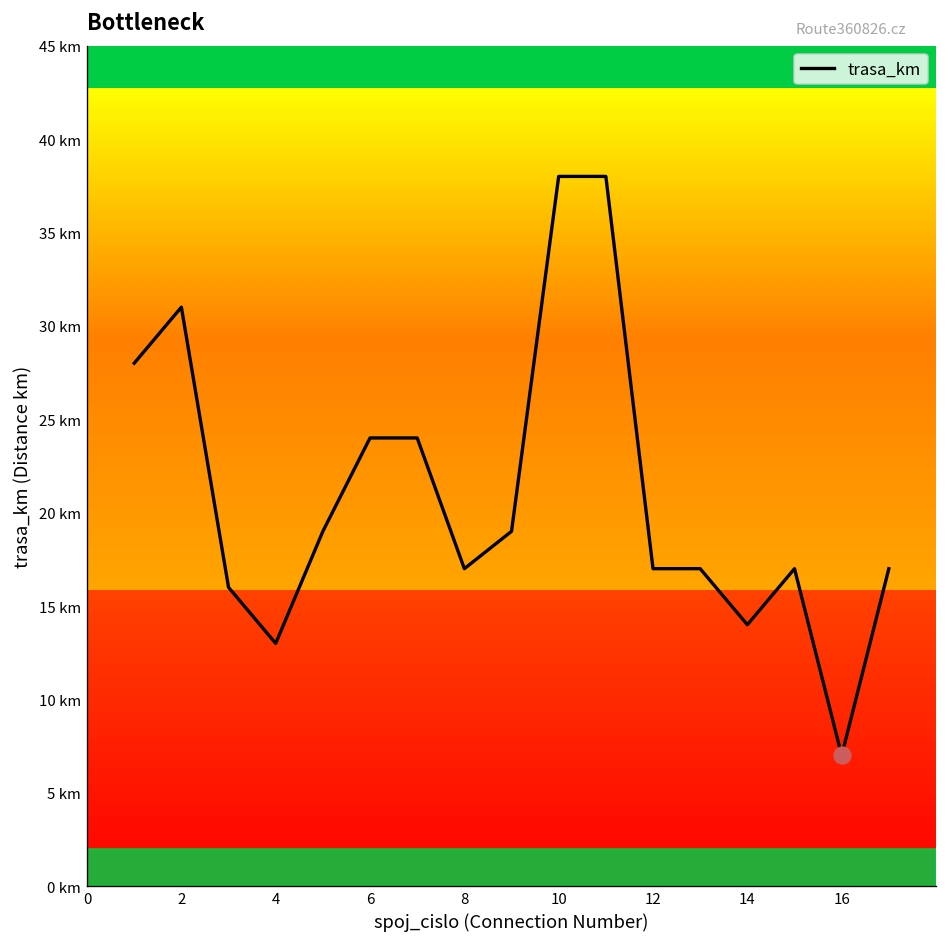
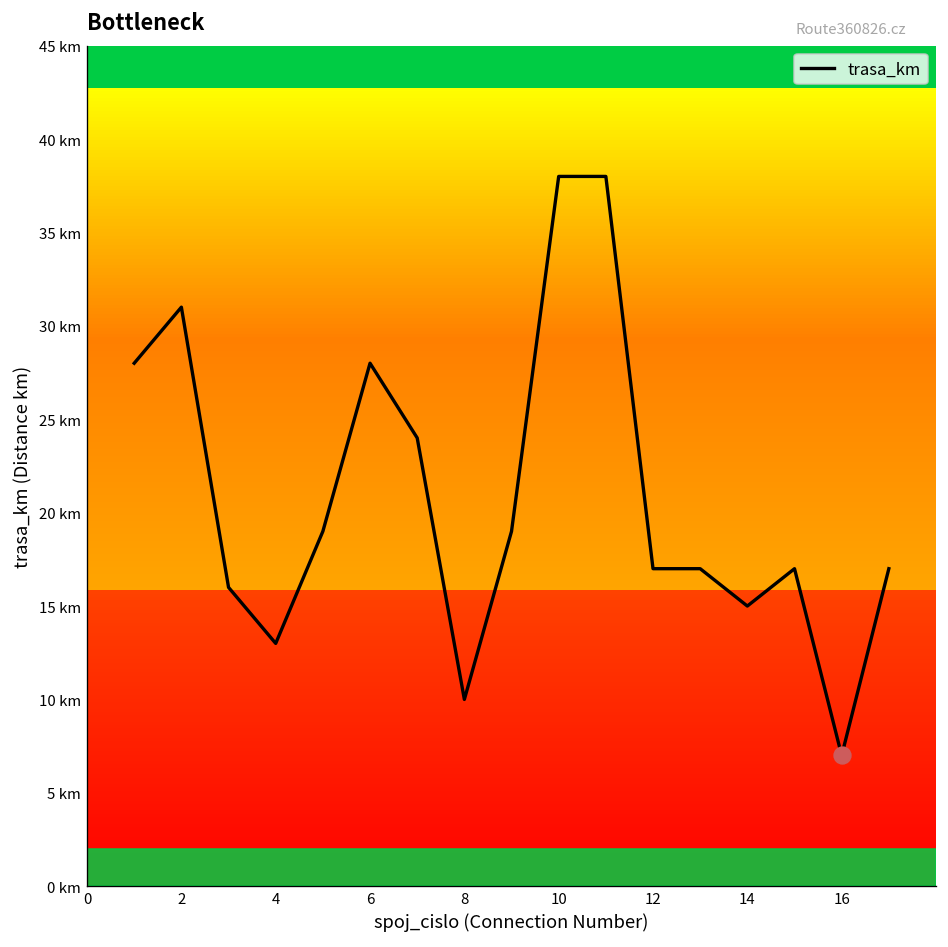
  {
    "trasa_km": {
      "2": "31 km",
      "4": "13 km",
-     "6": "24 km",
-     "8": "17 km",
+     "6": "28 km",
+     "8": "10 km",
      "10": "38 km",
      "12": "17 km",
-     "14": "14 km"
+     "14": "15 km"
    }
  }
